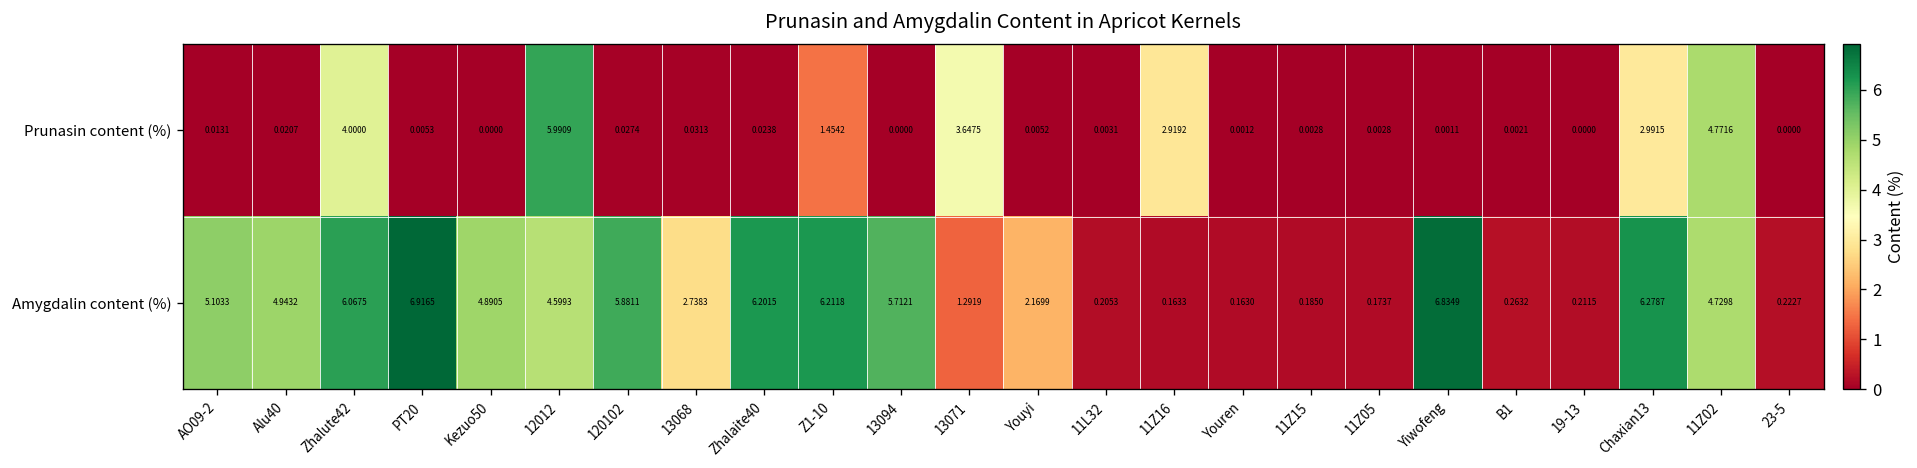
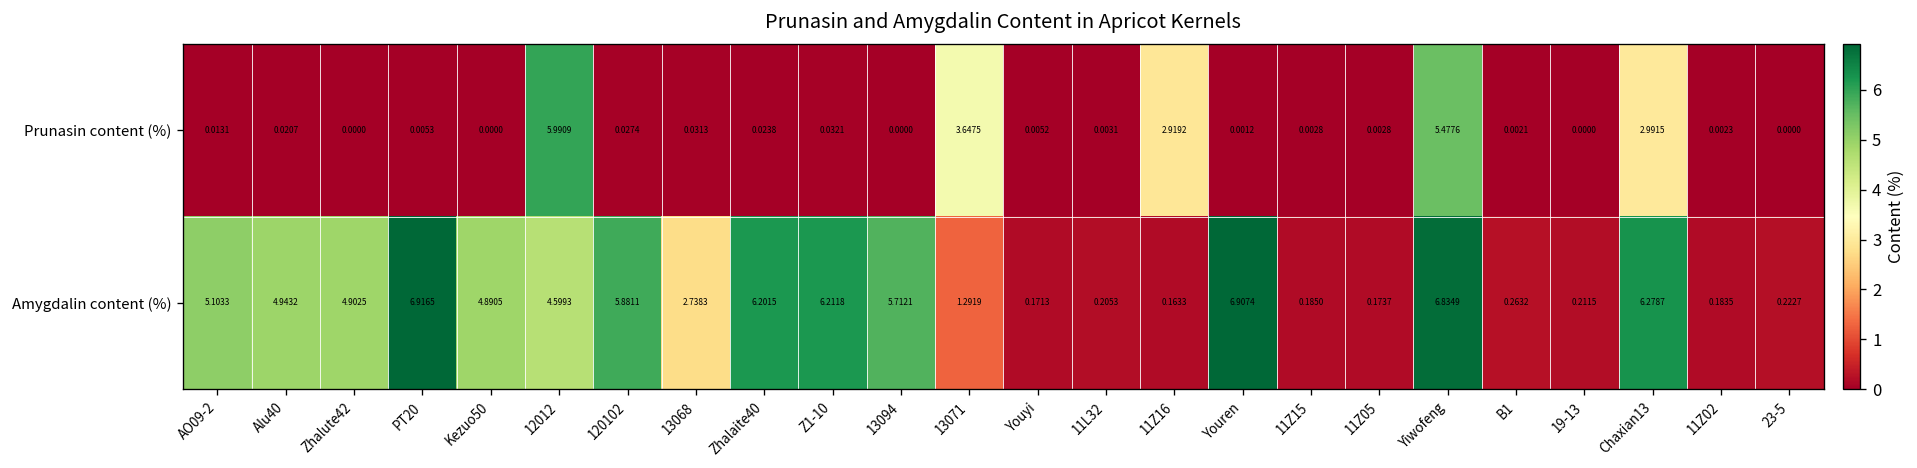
  {
    "Prunasin content (%)": {
      "AO09-2": 0.0131,
      "Alu40": 0.0207,
-     "Zhalute42": 4.0000,
+     "Zhalute42": 0.0000,
      "PT20": 0.0053,
      "Kezuo50": 0.0000,
      "12012": 5.9909,
      "120102": 0.0274,
      "13068": 0.0313,
      "Zhalaite40": 0.0238,
-     "Z1-10": 1.4542,
+     "Z1-10": 0.0321,
      "13094": 0.0000,
      "13071": 3.6475,
      "Youyi": 0.0052,
      "11L32": 0.0031,
      "11Z16": 2.9192,
      "Youren": 0.0012,
      "11Z15": 0.0028,
      "11Z05": 0.0028,
-     "Yiwofeng": 0.0011,
+     "Yiwofeng": 5.4776,
      "B1": 0.0021,
      "19-13": 0.0000,
      "Chaxian13": 2.9915,
-     "11Z02": 4.7716,
+     "11Z02": 0.0023,
      "23-5": 0.0000
    },
    "Amygdalin content (%)": {
      "AO09-2": 5.1033,
      "Alu40": 4.9432,
-     "Zhalute42": 6.0675,
+     "Zhalute42": 4.9025,
      "PT20": 6.9165,
      "Kezuo50": 4.8905,
      "12012": 4.5993,
      "120102": 5.8811,
      "13068": 2.7383,
      "Zhalaite40": 6.2015,
      "Z1-10": 6.2118,
      "13094": 5.7121,
      "13071": 1.2919,
-     "Youyi": 2.1699,
+     "Youyi": 0.1713,
      "11L32": 0.2053,
      "11Z16": 0.1633,
-     "Youren": 0.1630,
+     "Youren": 6.9074,
      "11Z15": 0.1850,
      "11Z05": 0.1737,
      "Yiwofeng": 6.8349,
      "B1": 0.2632,
      "19-13": 0.2115,
      "Chaxian13": 6.2787,
-     "11Z02": 4.7298,
+     "11Z02": 0.1835,
      "23-5": 0.2227
    }
  }
